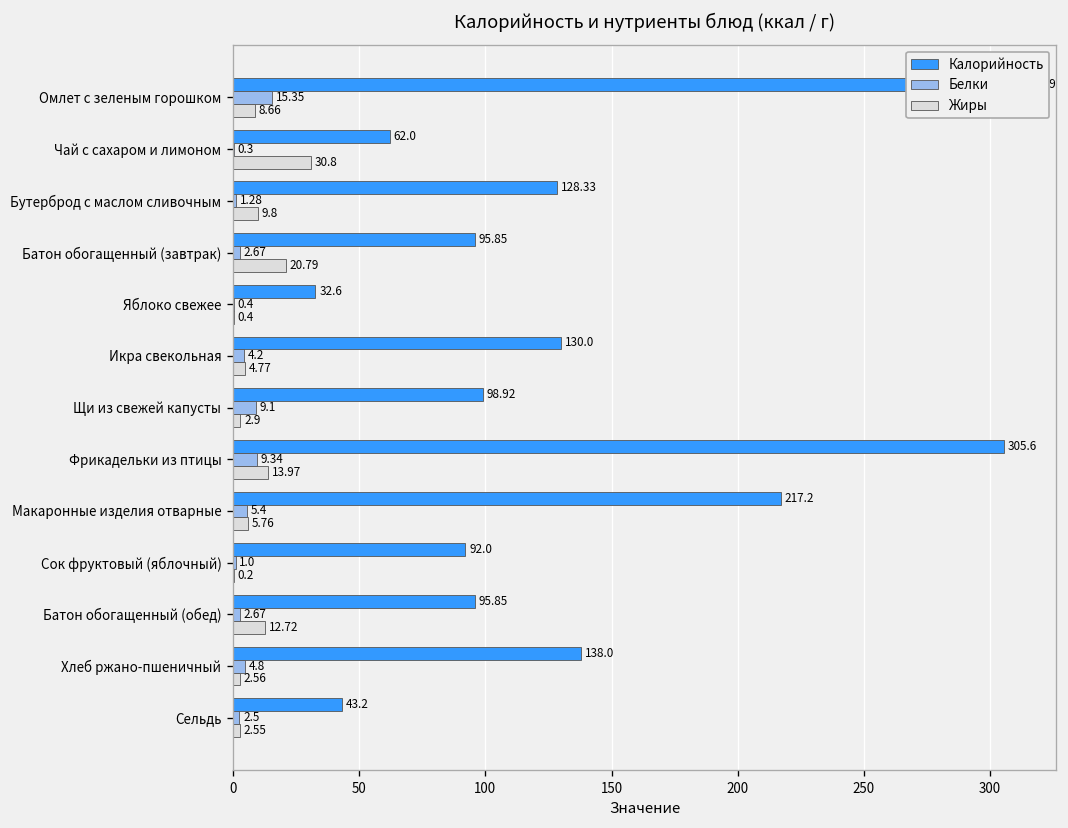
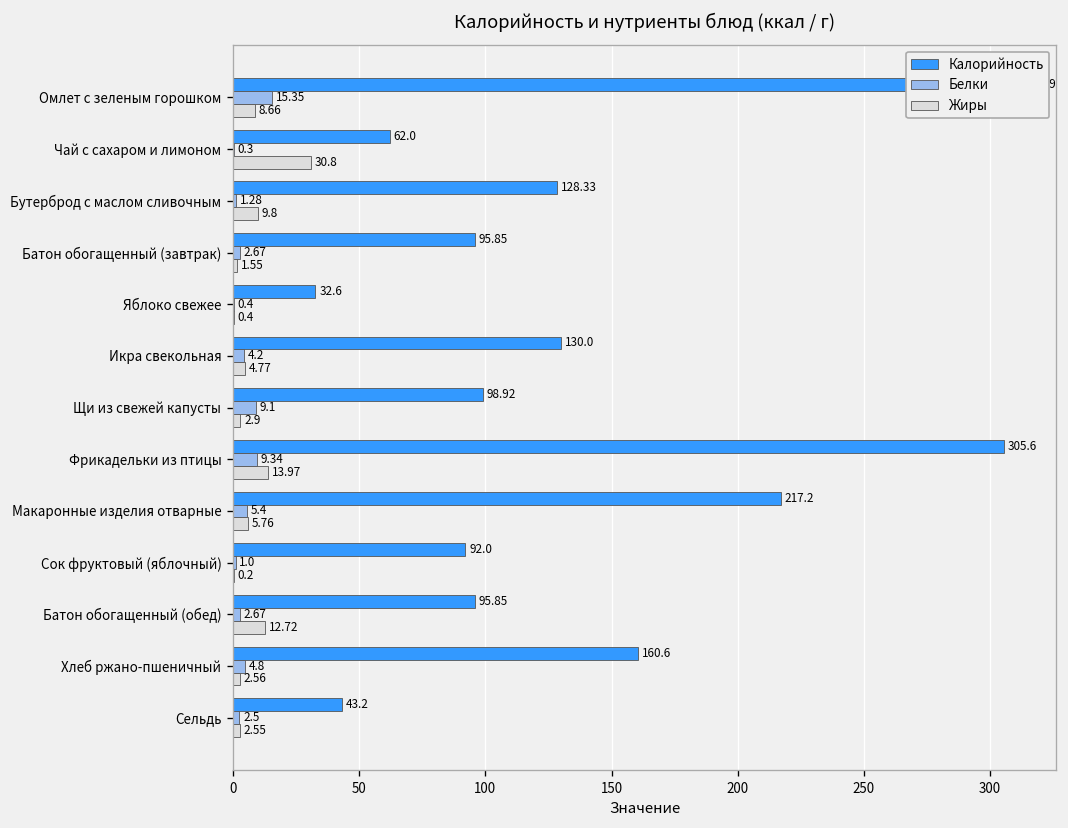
  {
    "Калорийность": {
      "Чай с сахаром и лимоном": 62.0,
      "Бутерброд с маслом сливочным": 128.33,
      "Батон обогащенный (завтрак)": 95.85,
      "Яблоко свежее": 32.6,
      "Икра свекольная": 130.0,
      "Щи из свежей капусты": 98.92,
      "Фрикадельки из птицы": 305.6,
      "Макаронные изделия отварные": 217.2,
      "Сок фруктовый (яблочный)": 92.0,
      "Батон обогащенный (обед)": 95.85,
-     "Хлеб ржано-пшеничный": 138.0,
+     "Хлеб ржано-пшеничный": 160.6,
      "Сельдь": 43.2
    },
    "Белки": {
      "Омлет с зеленым горошком": 15.35,
      "Чай с сахаром и лимоном": 0.3,
      "Бутерброд с маслом сливочным": 1.28,
      "Батон обогащенный (завтрак)": 2.67,
      "Яблоко свежее": 0.4,
      "Икра свекольная": 4.2,
      "Щи из свежей капусты": 9.1,
      "Фрикадельки из птицы": 9.34,
      "Макаронные изделия отварные": 5.4,
      "Сок фруктовый (яблочный)": 1.0,
      "Батон обогащенный (обед)": 2.67,
      "Хлеб ржано-пшеничный": 4.8,
      "Сельдь": 2.5
    },
    "Жиры": {
      "Омлет с зеленым горошком": 8.66,
      "Чай с сахаром и лимоном": 30.8,
      "Бутерброд с маслом сливочным": 9.8,
-     "Батон обогащенный (завтрак)": 20.79,
+     "Батон обогащенный (завтрак)": 1.55,
      "Яблоко свежее": 0.4,
      "Икра свекольная": 4.77,
      "Щи из свежей капусты": 2.9,
      "Фрикадельки из птицы": 13.97,
      "Макаронные изделия отварные": 5.76,
      "Сок фруктовый (яблочный)": 0.2,
      "Батон обогащенный (обед)": 12.72,
      "Хлеб ржано-пшеничный": 2.56,
      "Сельдь": 2.55
    }
  }
